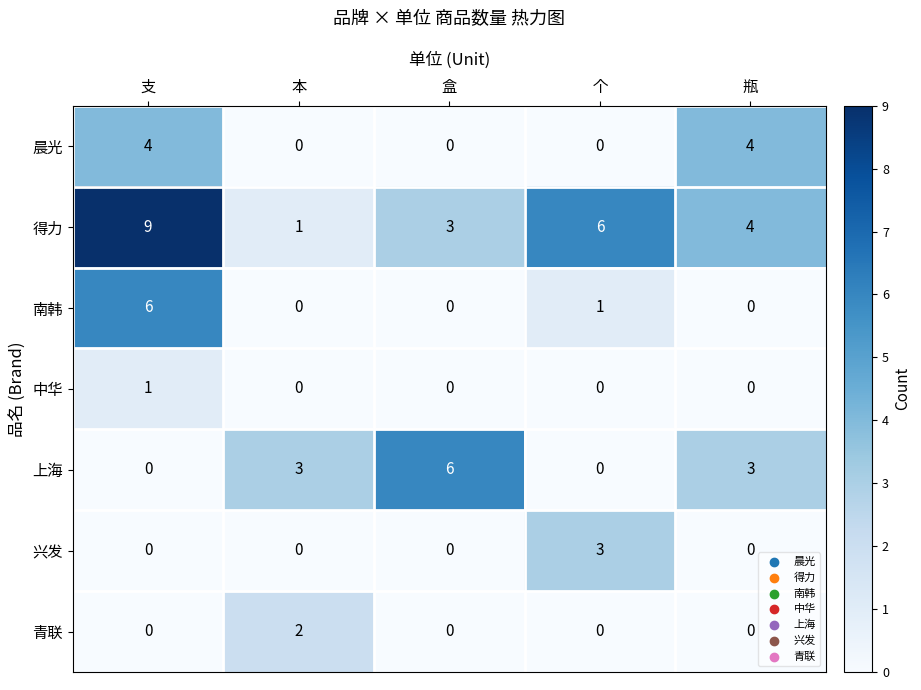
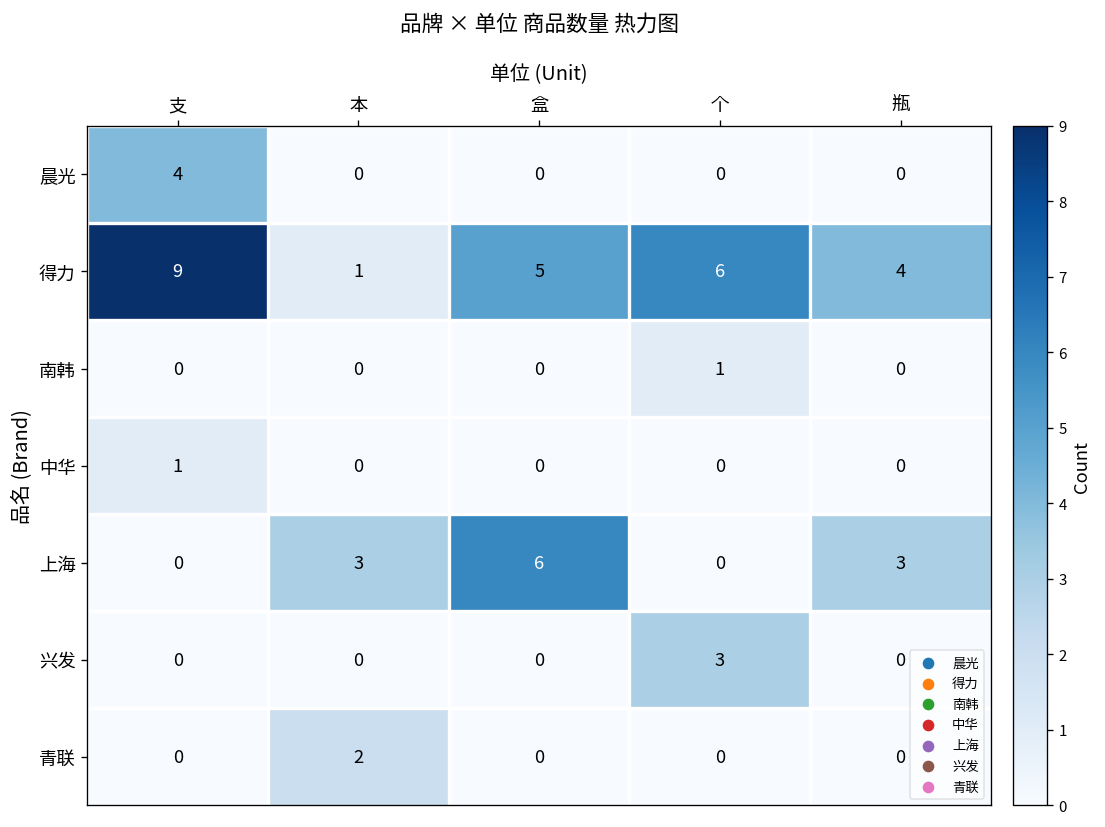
  {
    "晨光": {
      "支": 4,
      "本": 0,
      "盒": 0,
      "个": 0,
-     "瓶": 4
+     "瓶": 0
    },
    "得力": {
      "支": 9,
      "本": 1,
-     "盒": 3,
+     "盒": 5,
      "个": 6,
      "瓶": 4
    },
    "南韩": {
-     "支": 6,
+     "支": 0,
      "本": 0,
      "盒": 0,
      "个": 1,
      "瓶": 0
    },
    "中华": {
      "支": 1,
      "本": 0,
      "盒": 0,
      "个": 0,
      "瓶": 0
    },
    "上海": {
      "支": 0,
      "本": 3,
      "盒": 6,
      "个": 0,
      "瓶": 3
    },
    "兴发": {
      "支": 0,
      "本": 0,
      "盒": 0,
      "个": 3,
      "瓶": 0
    },
    "青联": {
      "支": 0,
      "本": 2,
      "盒": 0,
      "个": 0,
      "瓶": 0
    }
  }
